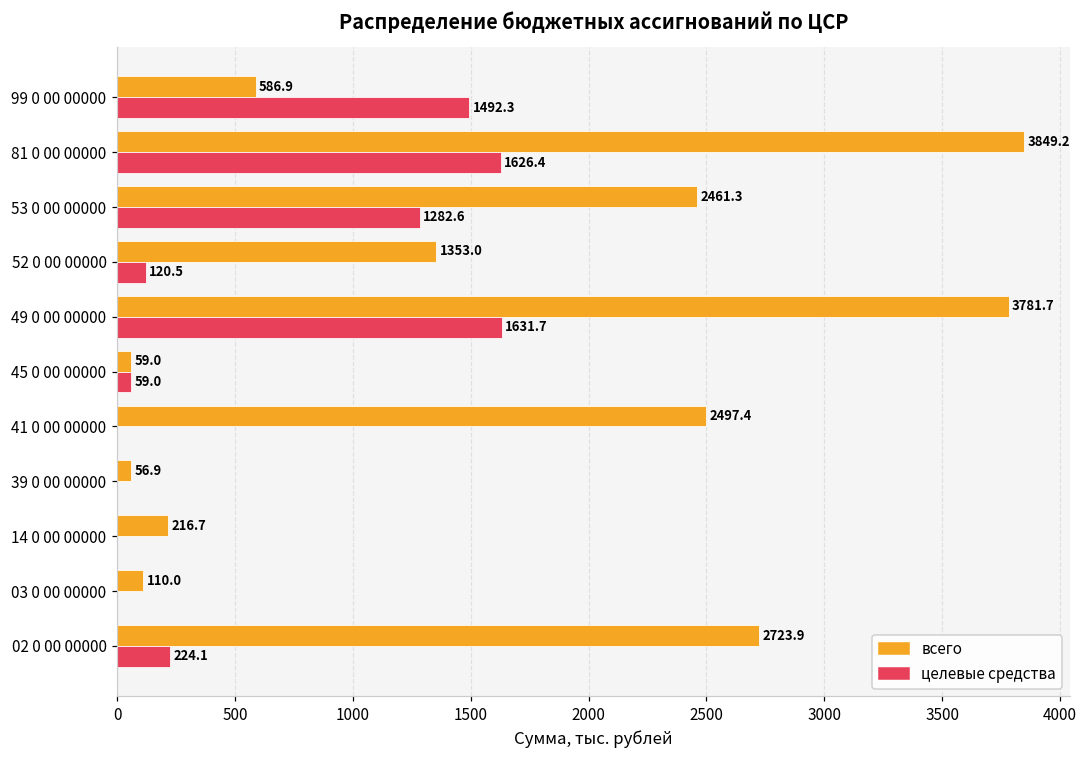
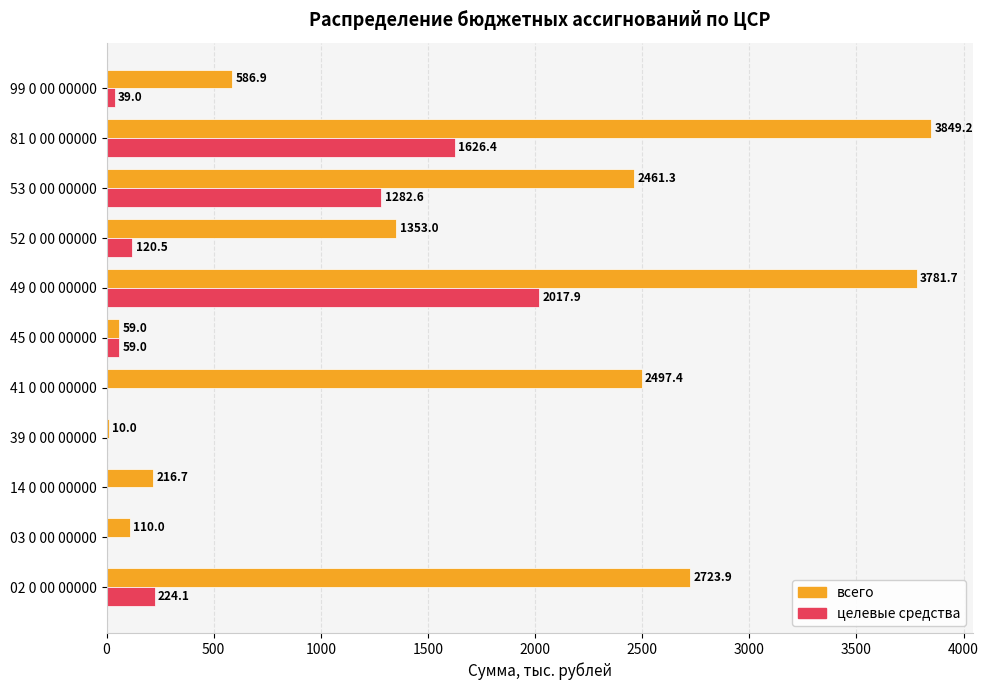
  {
    "всего": {
      "99 0 00 00000": 586.9,
      "81 0 00 00000": 3849.2,
      "53 0 00 00000": 2461.3,
      "52 0 00 00000": 1353.0,
      "49 0 00 00000": 3781.7,
      "45 0 00 00000": 59.0,
      "41 0 00 00000": 2497.4,
-     "39 0 00 00000": 56.9,
+     "39 0 00 00000": 10.0,
      "14 0 00 00000": 216.7,
      "03 0 00 00000": 110.0,
      "02 0 00 00000": 2723.9
    },
    "целевые средства": {
-     "99 0 00 00000": 1492.3,
+     "99 0 00 00000": 39.0,
      "81 0 00 00000": 1626.4,
      "53 0 00 00000": 1282.6,
      "52 0 00 00000": 120.5,
-     "49 0 00 00000": 1631.7,
+     "49 0 00 00000": 2017.9,
      "45 0 00 00000": 59.0,
      "02 0 00 00000": 224.1
    }
  }
